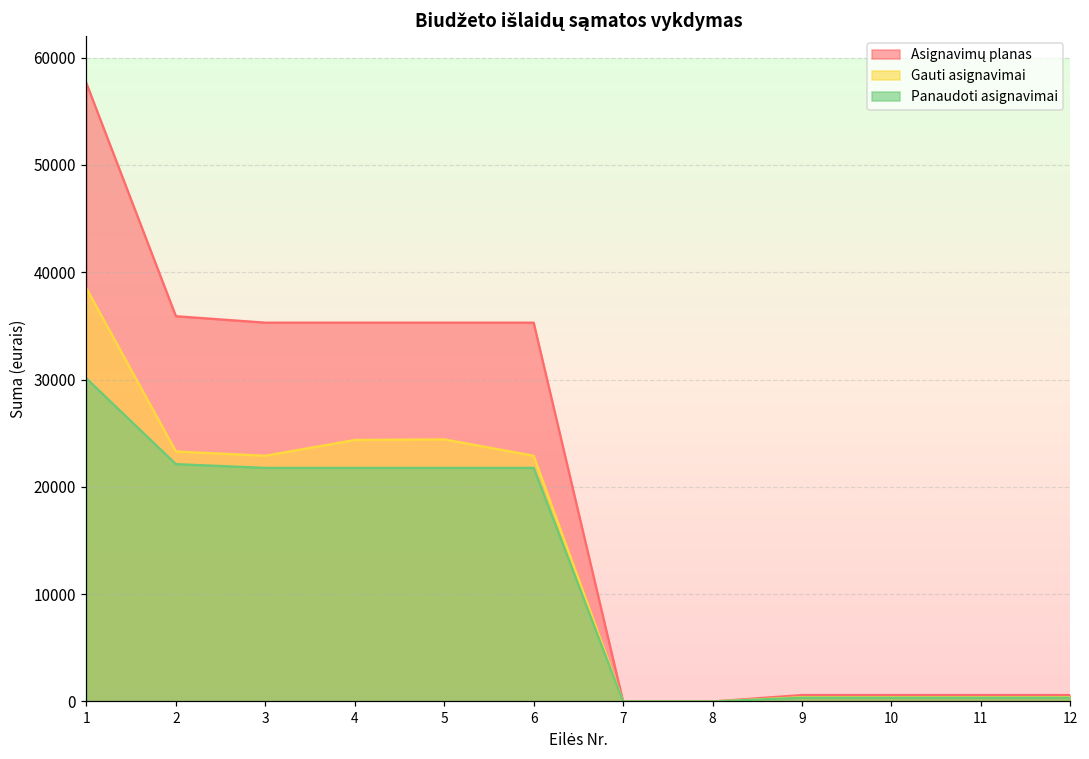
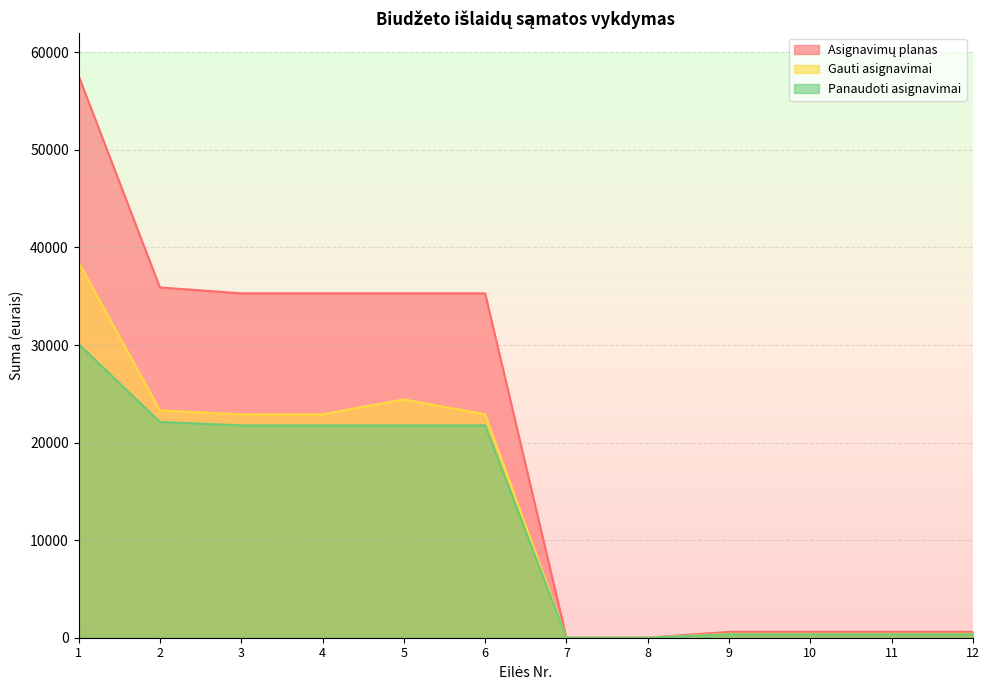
  {
    "Asignavimų planas": {
      "1": 58000,
      "2": 36000,
      "3": 35000,
      "4": 35000,
      "5": 35000,
      "6": 35000
    },
    "Gauti asignavimai": {
      "1": 39000,
      "2": 23000,
      "3": 23000,
-     "4": 24000,
+     "4": 23000,
      "5": 24000,
      "6": 23000
    },
    "Panaudoti asignavimai": {
      "1": 30000,
      "2": 22000,
      "3": 22000,
      "4": 22000,
      "5": 22000,
      "6": 22000
    }
  }
